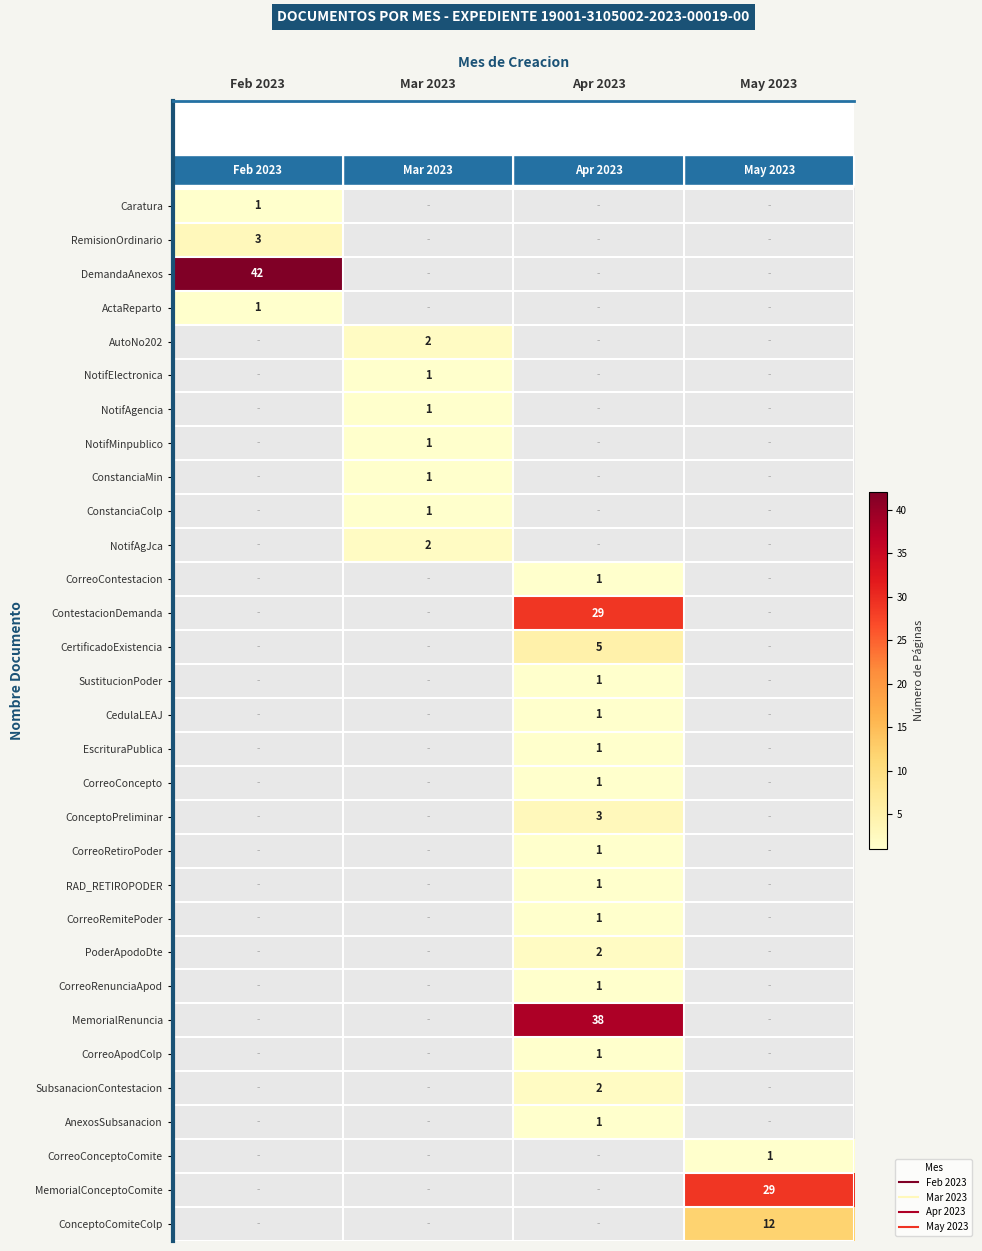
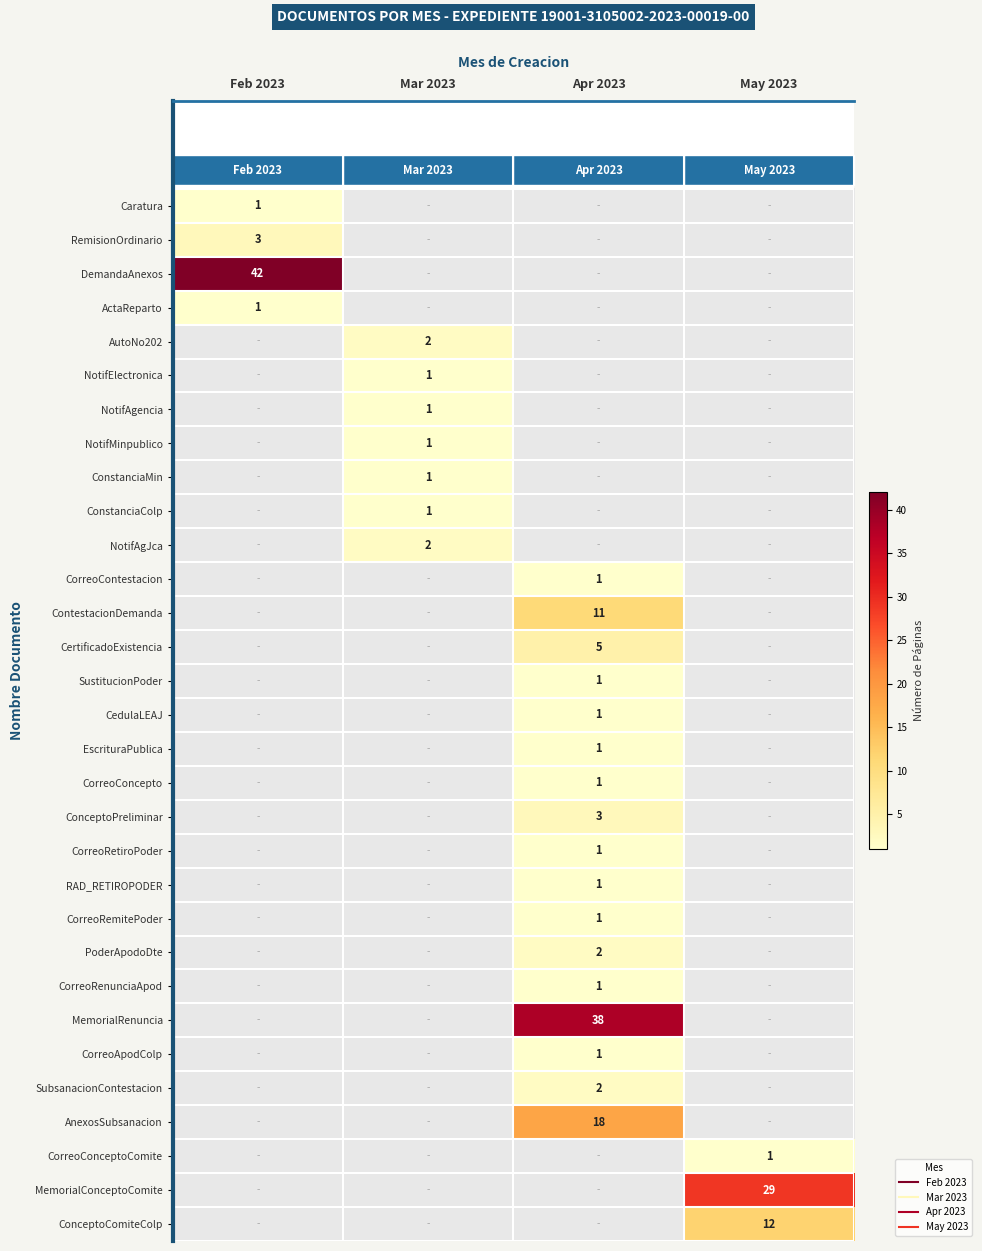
  {
    "Caratura": {
      "Feb 2023": 1
    },
    "RemisionOrdinario": {
      "Feb 2023": 3
    },
    "DemandaAnexos": {
      "Feb 2023": 42
    },
    "ActaReparto": {
      "Feb 2023": 1
    },
    "AutoNo202": {
      "Mar 2023": 2
    },
    "NotifElectronica": {
      "Mar 2023": 1
    },
    "NotifAgencia": {
      "Mar 2023": 1
    },
    "NotifMinpublico": {
      "Mar 2023": 1
    },
    "ConstanciaMin": {
      "Mar 2023": 1
    },
    "ConstanciaColp": {
      "Mar 2023": 1
    },
    "NotifAgJca": {
      "Mar 2023": 2
    },
    "CorreoContestacion": {
      "Apr 2023": 1
    },
    "ContestacionDemanda": {
-     "Apr 2023": 29
+     "Apr 2023": 11
    },
    "CertificadoExistencia": {
      "Apr 2023": 5
    },
    "SustitucionPoder": {
      "Apr 2023": 1
    },
    "CedulaLEAJ": {
      "Apr 2023": 1
    },
    "EscrituraPublica": {
      "Apr 2023": 1
    },
    "CorreoConcepto": {
      "Apr 2023": 1
    },
    "ConceptoPreliminar": {
      "Apr 2023": 3
    },
    "CorreoRetiroPoder": {
      "Apr 2023": 1
    },
    "RAD_RETIROPODER": {
      "Apr 2023": 1
    },
    "CorreoRemitePoder": {
      "Apr 2023": 1
    },
    "PoderApodoDte": {
      "Apr 2023": 2
    },
    "CorreoRenunciaApod": {
      "Apr 2023": 1
    },
    "MemorialRenuncia": {
      "Apr 2023": 38
    },
    "CorreoApodColp": {
      "Apr 2023": 1
    },
    "SubsanacionContestacion": {
      "Apr 2023": 2
    },
    "AnexosSubsanacion": {
-     "Apr 2023": 1
+     "Apr 2023": 18
    },
    "CorreoConceptoComite": {
      "May 2023": 1
    },
    "MemorialConceptoComite": {
      "May 2023": 29
    },
    "ConceptoComiteColp": {
      "May 2023": 12
    }
  }
